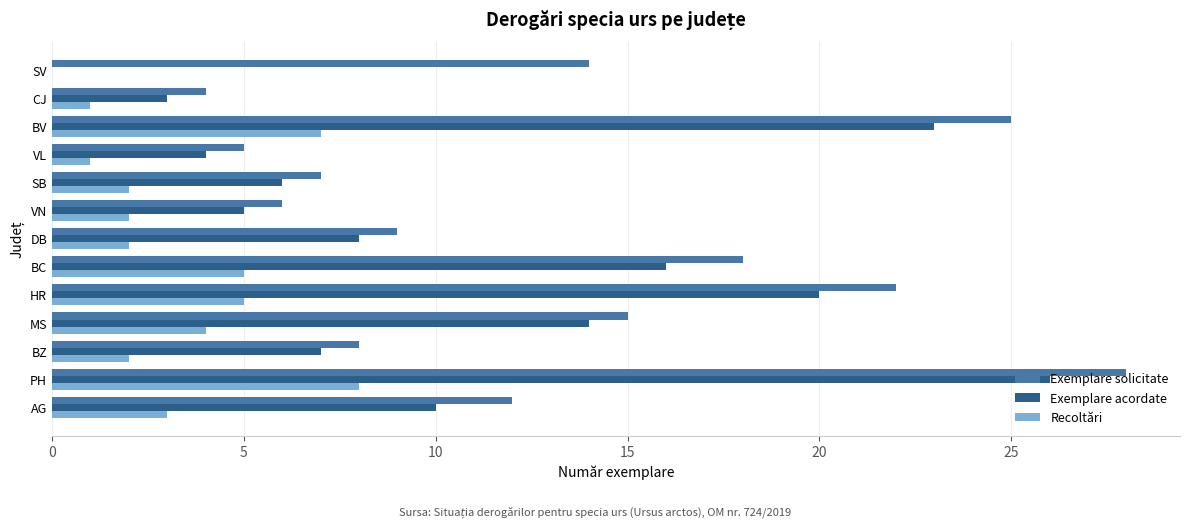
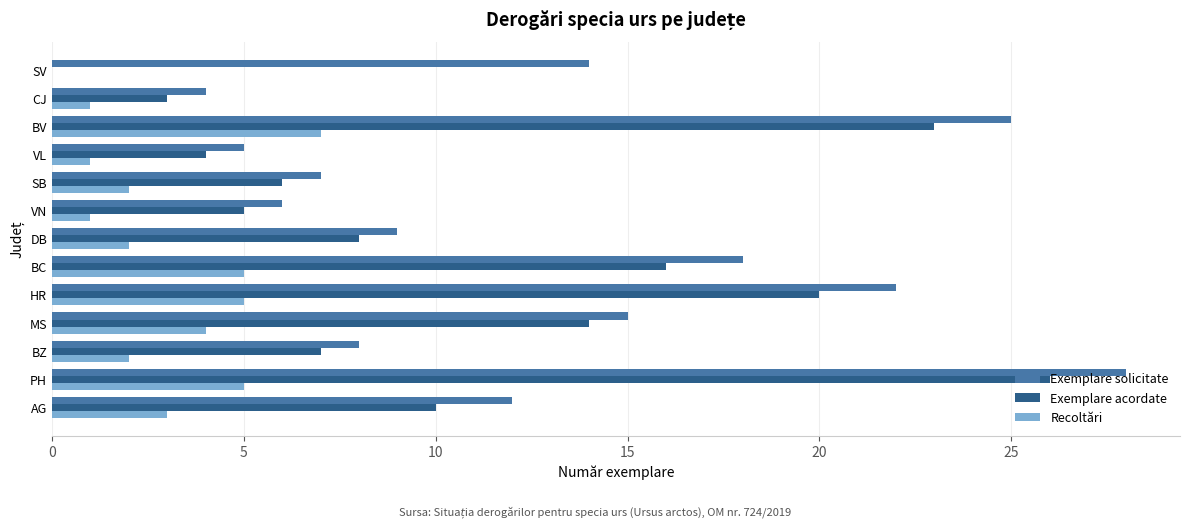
  {
    "Recoltări": {
      "SV": 0,
      "CJ": 1,
      "BV": 7,
      "VL": 1,
      "SB": 2,
-     "VN": 2,
+     "VN": 1,
      "DB": 2,
      "BC": 5,
      "HR": 5,
      "MS": 4,
      "BZ": 2,
-     "PH": 8,
+     "PH": 5,
      "AG": 3
    }
  }
